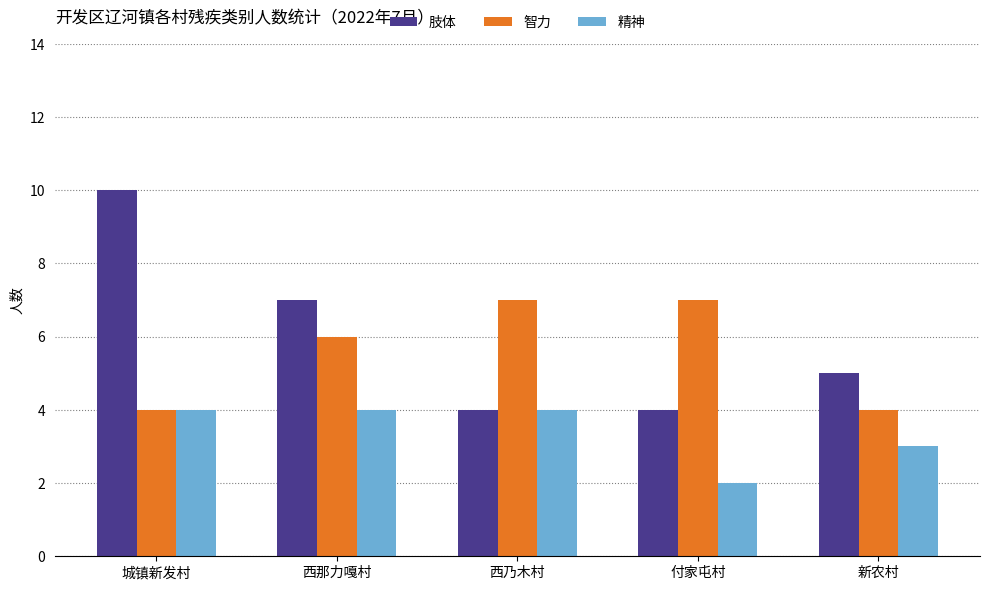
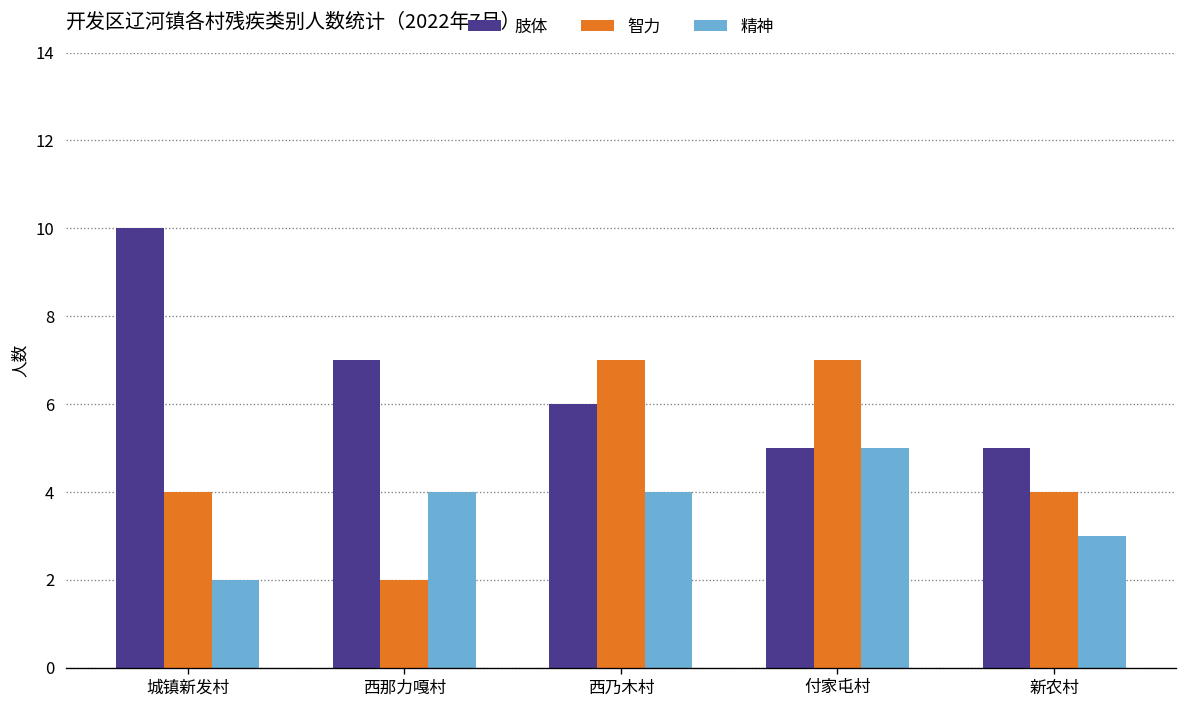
  {
    "肢体": {
      "城镇新发村": 10,
      "西那力嘎村": 7,
-     "西乃木村": 4,
-     "付家屯村": 4,
+     "西乃木村": 6,
+     "付家屯村": 5,
      "新农村": 5
    },
    "智力": {
      "城镇新发村": 4,
-     "西那力嘎村": 6,
+     "西那力嘎村": 2,
      "西乃木村": 7,
      "付家屯村": 7,
      "新农村": 4
    },
    "精神": {
-     "城镇新发村": 4,
+     "城镇新发村": 2,
      "西那力嘎村": 4,
      "西乃木村": 4,
-     "付家屯村": 2,
+     "付家屯村": 5,
      "新农村": 3
    }
  }
